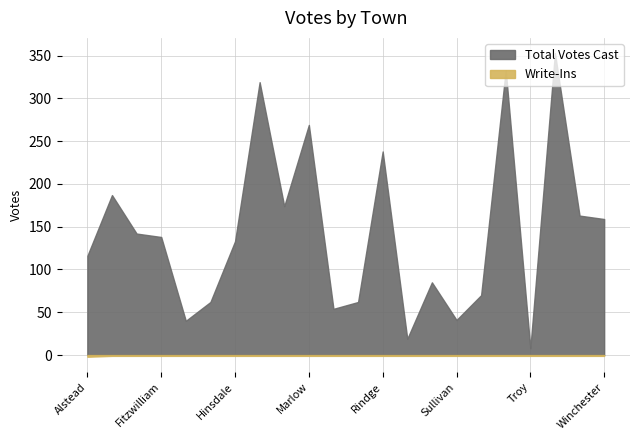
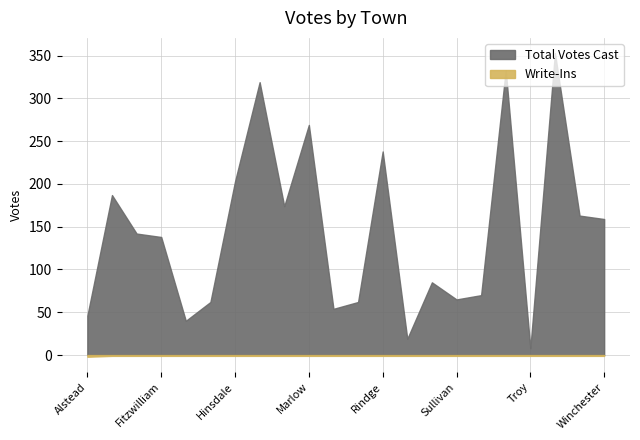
  {
    "Total Votes Cast": {
-     "Alstead": 120,
+     "Alstead": 50,
      "Fitzwilliam": 140,
-     "Hinsdale": 130,
+     "Hinsdale": 200,
      "Marlow": 270,
      "Rindge": 240,
-     "Sullivan": 40,
+     "Sullivan": 70,
      "Troy": 10,
      "Winchester": 160
    }
  }
